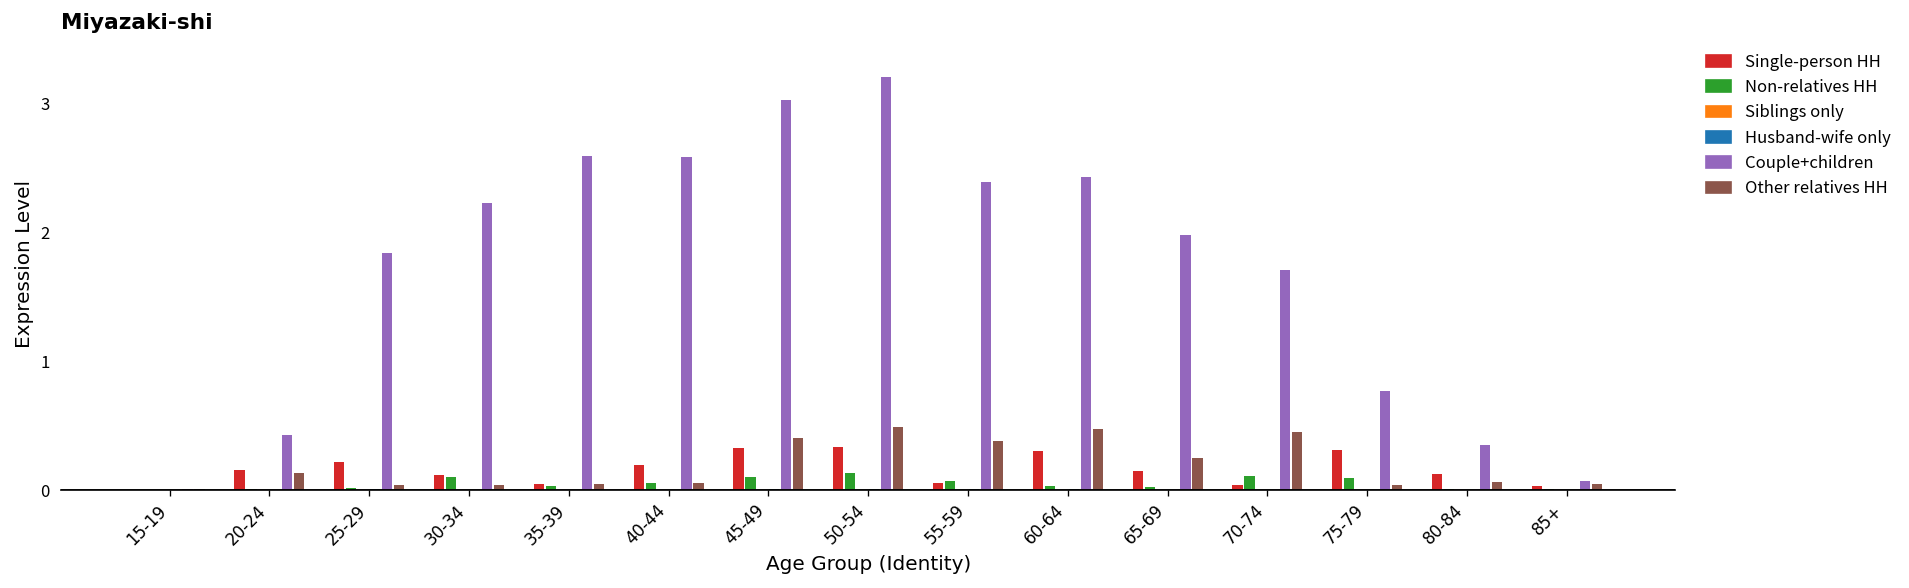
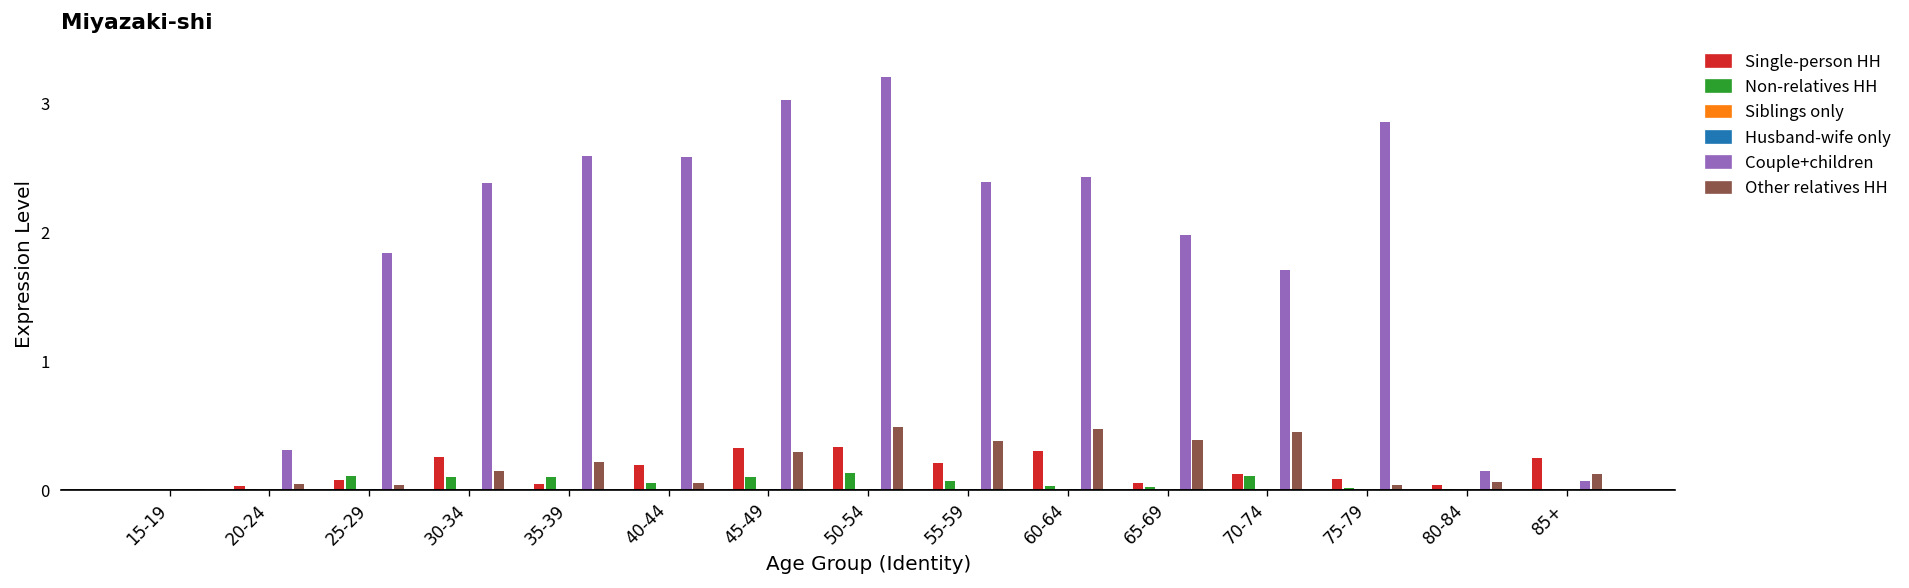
  {
    "Single-person HH": {
-     "20-24": 0.16,
-     "25-29": 0.21,
-     "30-34": 0.12,
+     "20-24": 0.03,
+     "25-29": 0.08,
+     "30-34": 0.26,
      "35-39": 0.05,
      "40-44": 0.19,
      "45-49": 0.33,
      "50-54": 0.33,
-     "55-59": 0.06,
+     "55-59": 0.21,
      "60-64": 0.30,
-     "65-69": 0.15,
-     "70-74": 0.04,
-     "75-79": 0.31,
-     "80-84": 0.12,
-     "85+": 0.03
+     "65-69": 0.05,
+     "70-74": 0.13,
+     "75-79": 0.08,
+     "80-84": 0.04,
+     "85+": 0.25
    },
    "Non-relatives HH": {
-     "25-29": 0.01,
+     "25-29": 0.11,
      "30-34": 0.10,
-     "35-39": 0.03,
+     "35-39": 0.10,
      "40-44": 0.06,
      "45-49": 0.10,
      "50-54": 0.14,
      "55-59": 0.07,
      "60-64": 0.03,
      "65-69": 0.02,
      "70-74": 0.11,
-     "75-79": 0.09
+     "75-79": 0.01
    },
    "Siblings only": {
      "85+": 0.00
    },
    "Husband-wife only": {
      "15-19": 0.00
    },
    "Couple+children": {
-     "20-24": 0.42,
+     "20-24": 0.31,
      "25-29": 1.84,
-     "30-34": 2.22,
+     "30-34": 2.38,
      "35-39": 2.59,
      "40-44": 2.58,
      "45-49": 3.02,
      "50-54": 3.20,
      "55-59": 2.39,
      "60-64": 2.43,
      "65-69": 1.98,
      "70-74": 1.71,
-     "75-79": 0.77,
-     "80-84": 0.35,
+     "75-79": 2.86,
+     "80-84": 0.14,
      "85+": 0.07
    },
    "Other relatives HH": {
-     "20-24": 0.14,
+     "20-24": 0.05,
      "25-29": 0.04,
-     "30-34": 0.04,
-     "35-39": 0.05,
+     "30-34": 0.15,
+     "35-39": 0.22,
      "40-44": 0.06,
-     "45-49": 0.40,
+     "45-49": 0.29,
      "50-54": 0.49,
      "55-59": 0.38,
      "60-64": 0.47,
-     "65-69": 0.25,
+     "65-69": 0.39,
      "70-74": 0.45,
      "75-79": 0.04,
      "80-84": 0.06,
-     "85+": 0.05
+     "85+": 0.12
    }
  }
